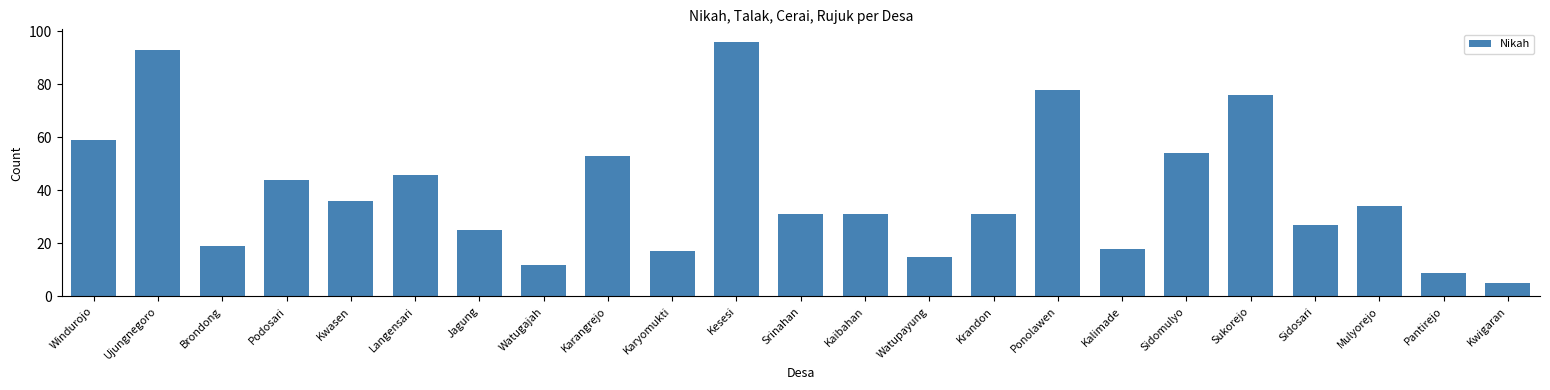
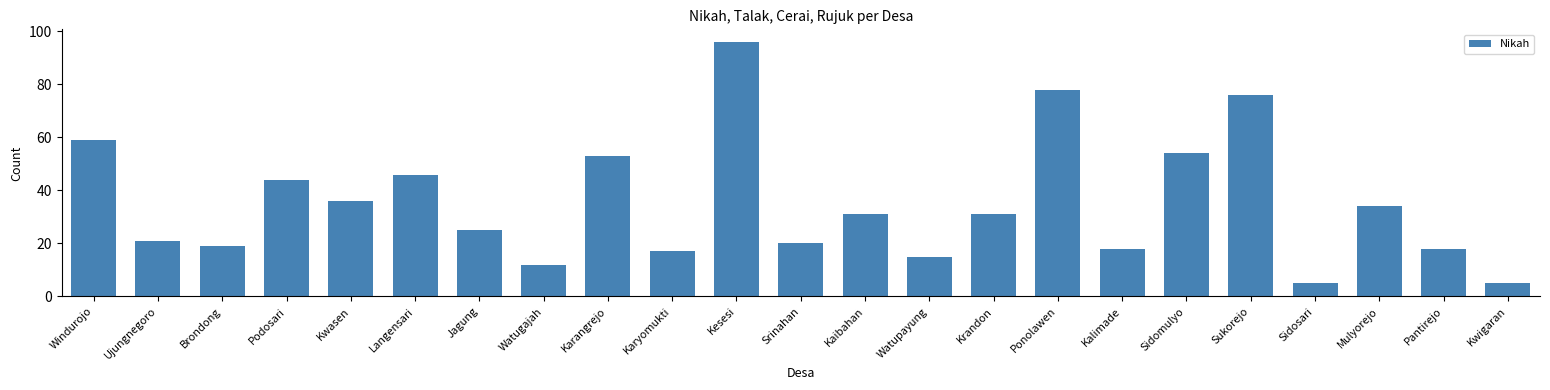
  {
    "Windurojo": 59,
-   "Ujungnegoro": 93,
+   "Ujungnegoro": 21,
    "Brondong": 19,
    "Podosari": 44,
    "Kwasen": 36,
    "Langensari": 46,
    "Jagung": 25,
    "Watugajah": 12,
    "Karangrejo": 53,
    "Karyomukti": 17,
    "Kesesi": 96,
-   "Srinahan": 31,
+   "Srinahan": 20,
    "Kaibahan": 31,
    "Watupayung": 15,
    "Krandon": 31,
    "Ponolawen": 78,
    "Kalimade": 18,
    "Sidomulyo": 54,
    "Sukorejo": 76,
-   "Sidosari": 27,
+   "Sidosari": 5,
    "Mulyorejo": 34,
-   "Pantirejo": 9,
+   "Pantirejo": 18,
    "Kwigaran": 5
  }
